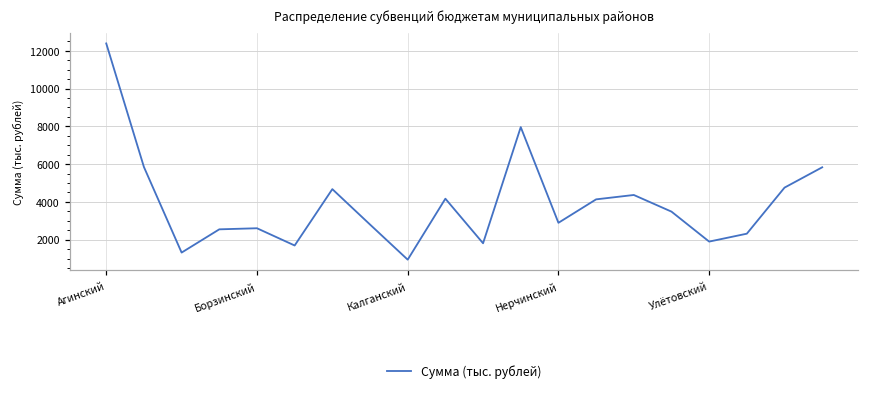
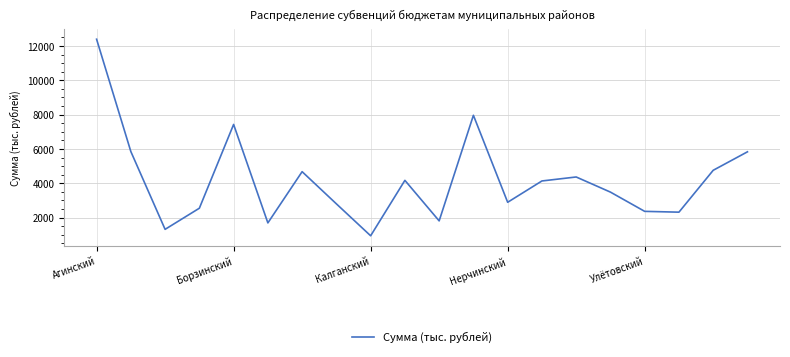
  {
    "Агинский": 12400,
-   "Борзинский": 2600,
+   "Борзинский": 7400,
    "Калганский": 900,
    "Нерчинский": 2900,
-   "Улётовский": 1900
+   "Улётовский": 2400
  }
